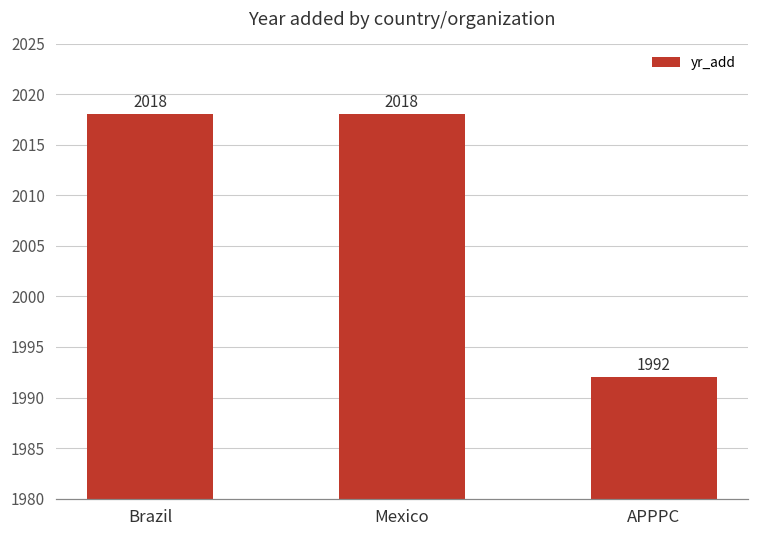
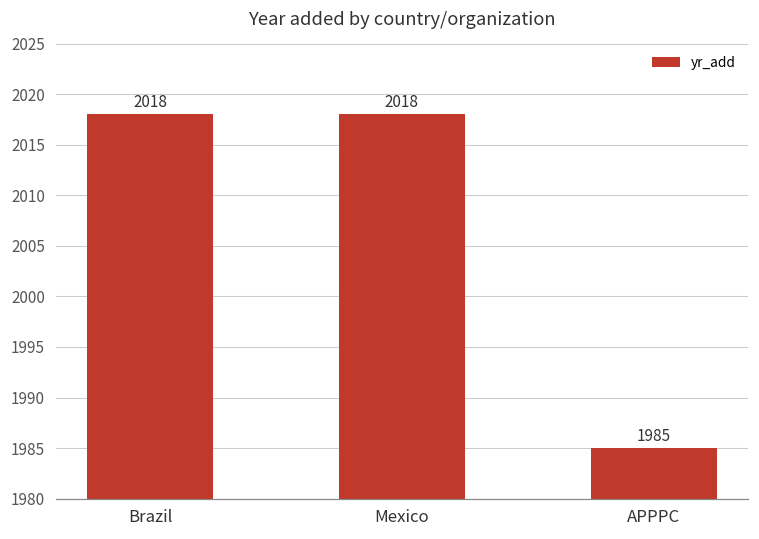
  {
    "Brazil": 2018,
    "Mexico": 2018,
-   "APPPC": 1992
+   "APPPC": 1985
  }
